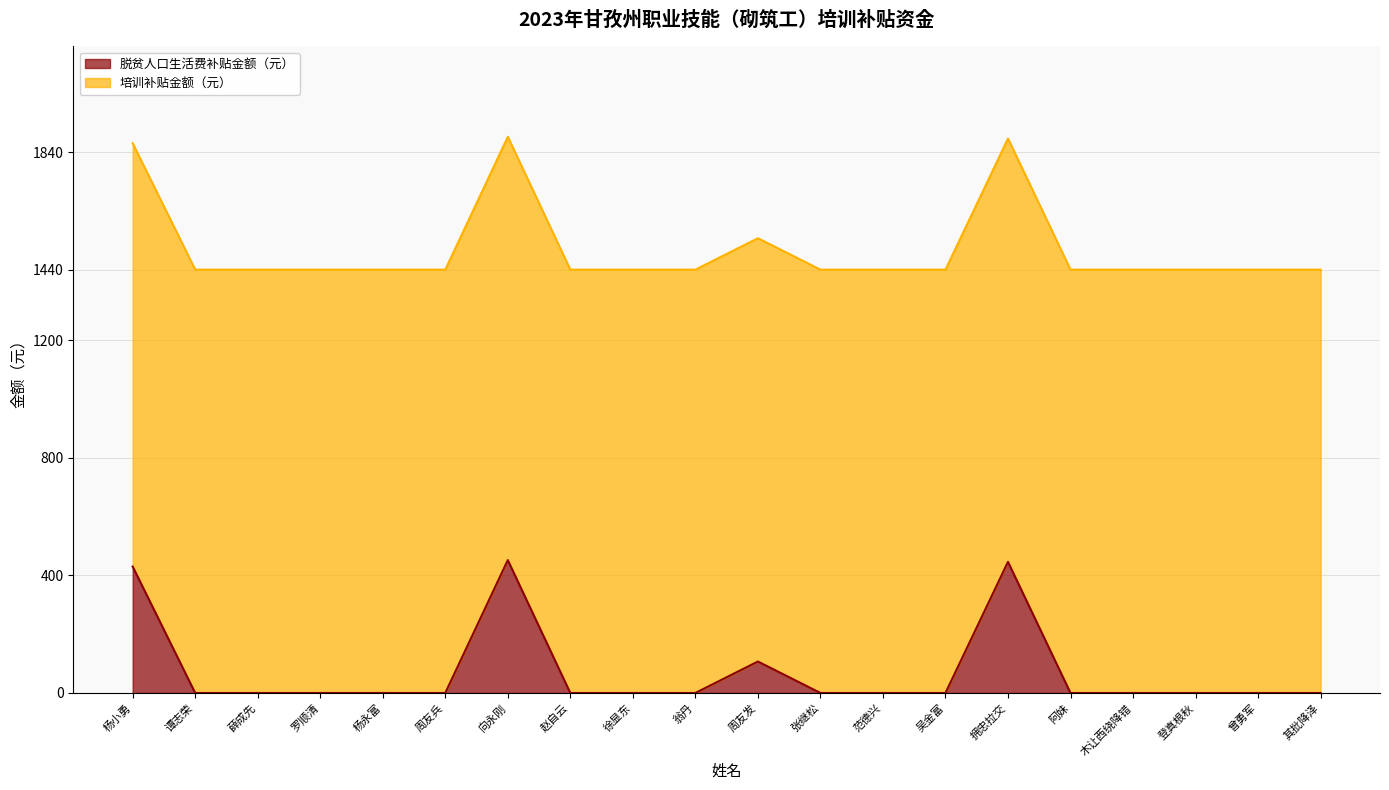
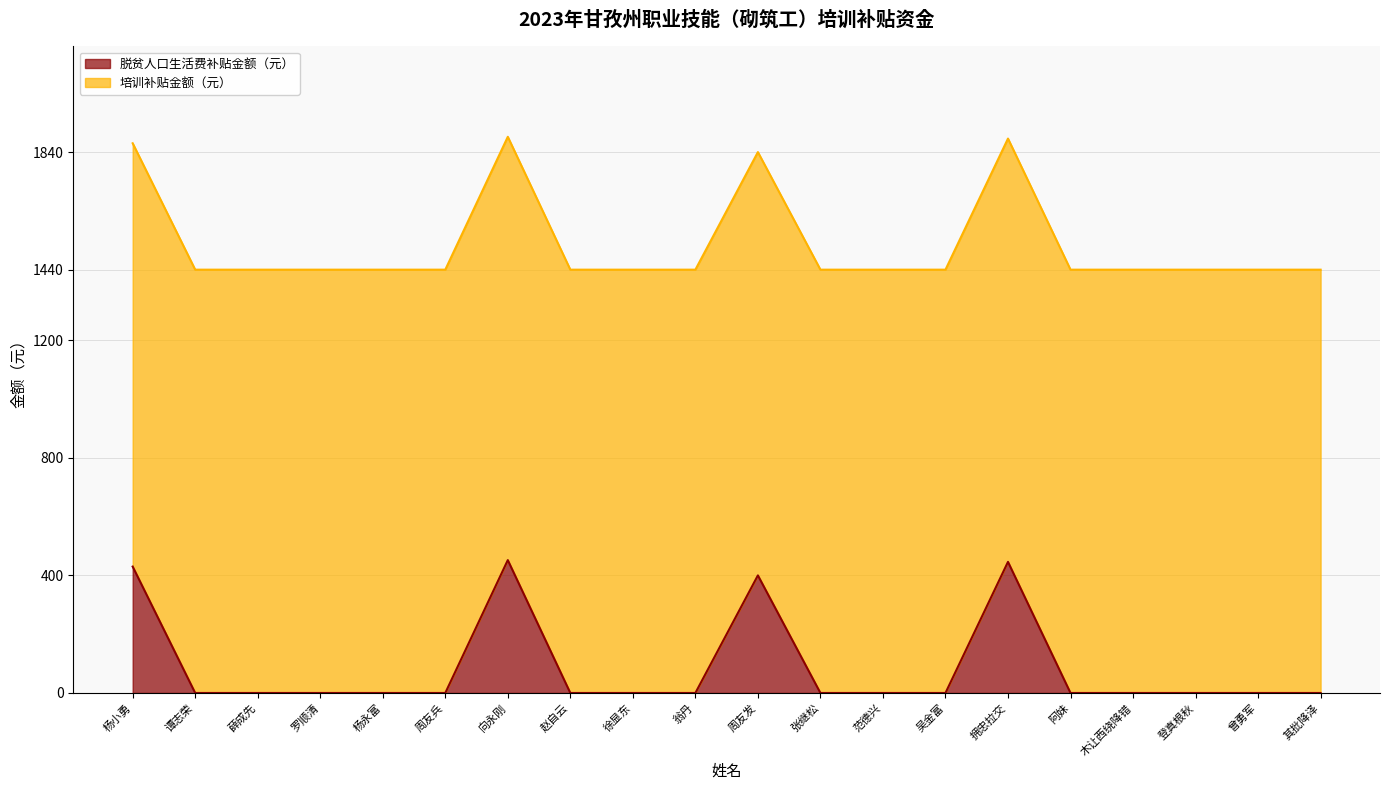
  {
    "脱贫人口生活费补贴金额（元）": {
      "杨小勇": 430,
      "谭志荣": 0,
      "薛成先": 0,
      "罗顺清": 0,
      "杨永富": 0,
      "周友兵": 0,
      "向永刚": 450,
      "赵自云": 0,
      "徐显东": 0,
      "翁丹": 0,
-     "周友发": 110,
+     "周友发": 400,
      "张继松": 0,
      "范德兴": 0,
      "吴金富": 0,
      "拥忠拉交": 450,
      "阿妹": 0,
      "木让西绕降错": 0,
      "登真根秋": 0,
      "曾勇军": 0,
      "其批降泽": 0
    },
    "培训补贴金额（元）": {
      "杨小勇": 1440,
      "谭志荣": 1440,
      "薛成先": 1440,
      "罗顺清": 1440,
      "杨永富": 1440,
      "周友兵": 1440,
      "向永刚": 1440,
      "赵自云": 1440,
      "徐显东": 1440,
      "翁丹": 1440,
      "周友发": 1440,
      "张继松": 1440,
      "范德兴": 1440,
      "吴金富": 1440,
      "拥忠拉交": 1440,
      "阿妹": 1440,
      "木让西绕降错": 1440,
      "登真根秋": 1440,
      "曾勇军": 1440,
      "其批降泽": 1440
    }
  }
